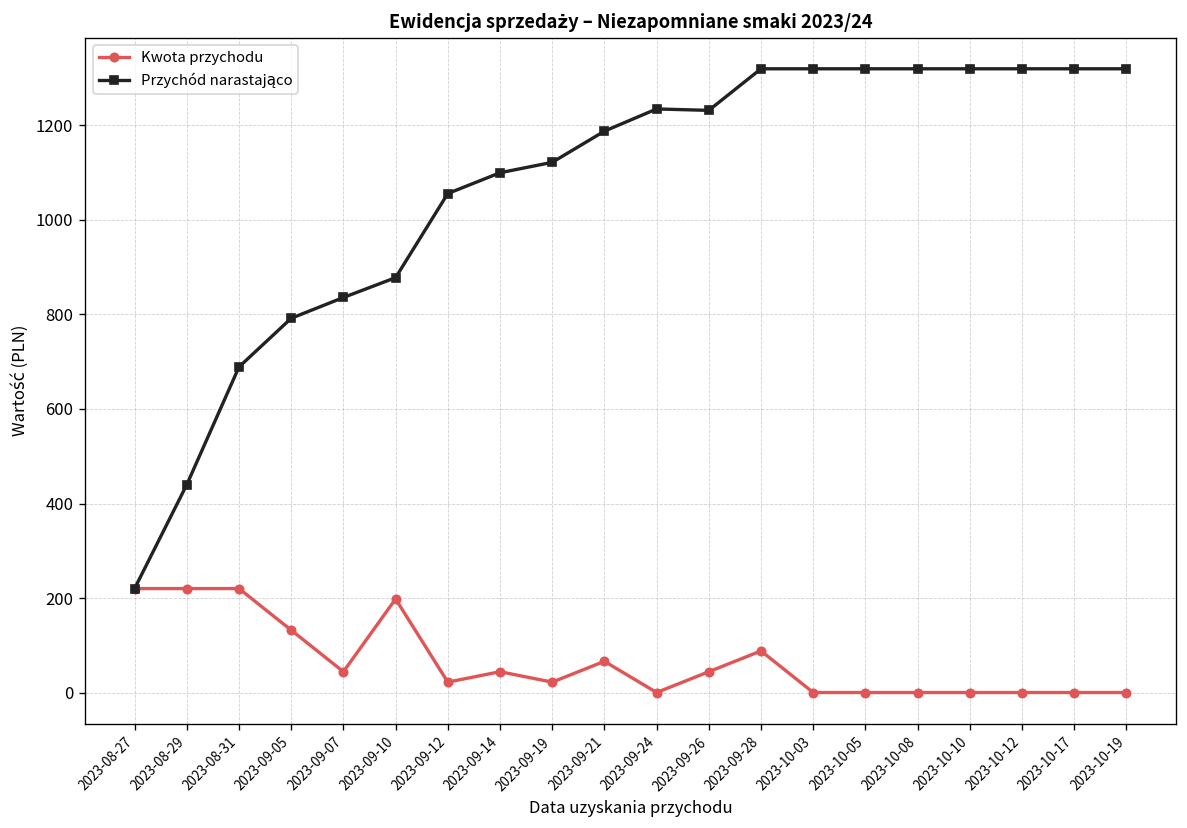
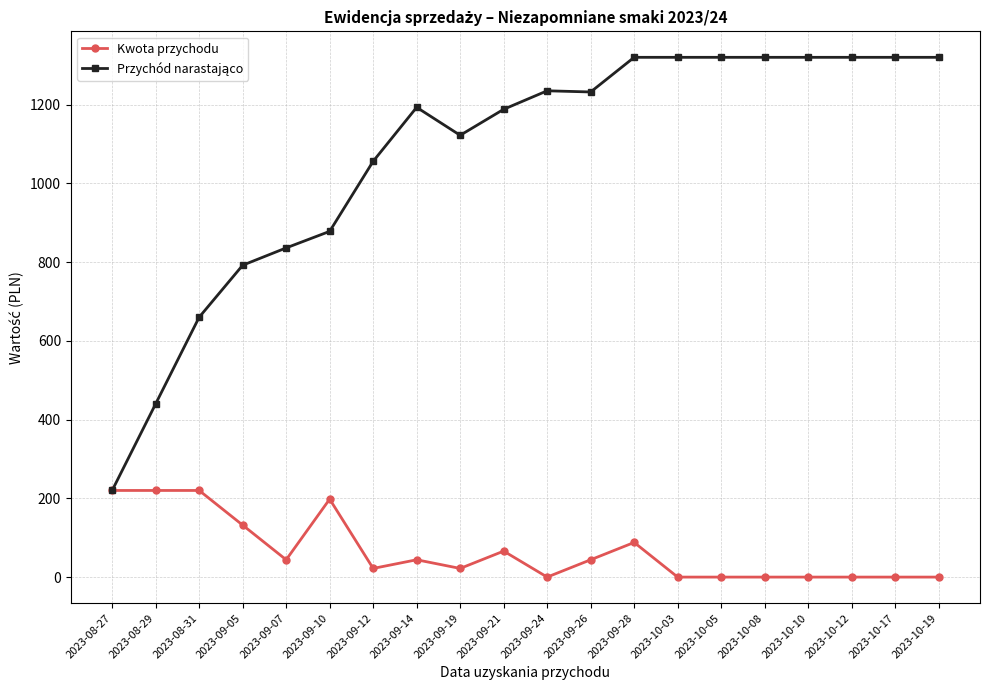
  {
    "Kwota przychodu": {
      "2023-08-29": 220,
      "2023-08-31": 220,
      "2023-09-05": 130,
      "2023-09-07": 40,
      "2023-09-10": 200,
      "2023-09-12": 20,
      "2023-09-14": 40,
      "2023-09-19": 20,
      "2023-09-21": 70,
      "2023-09-24": 0,
      "2023-09-26": 40,
      "2023-09-28": 90,
      "2023-10-03": 0,
      "2023-10-05": 0,
      "2023-10-08": 0,
      "2023-10-10": 0,
      "2023-10-12": 0,
      "2023-10-17": 0,
      "2023-10-19": 0
    },
    "Przychód narastająco": {
      "2023-08-29": 440,
-     "2023-08-31": 690,
+     "2023-08-31": 660,
      "2023-09-05": 790,
      "2023-09-07": 840,
      "2023-09-10": 880,
      "2023-09-12": 1060,
-     "2023-09-14": 1100,
+     "2023-09-14": 1190,
      "2023-09-19": 1120,
      "2023-09-21": 1190,
      "2023-09-24": 1240,
      "2023-09-26": 1230,
      "2023-09-28": 1320,
      "2023-10-03": 1320,
      "2023-10-05": 1320,
      "2023-10-08": 1320,
      "2023-10-10": 1320,
      "2023-10-12": 1320,
      "2023-10-17": 1320,
      "2023-10-19": 1320
    }
  }
